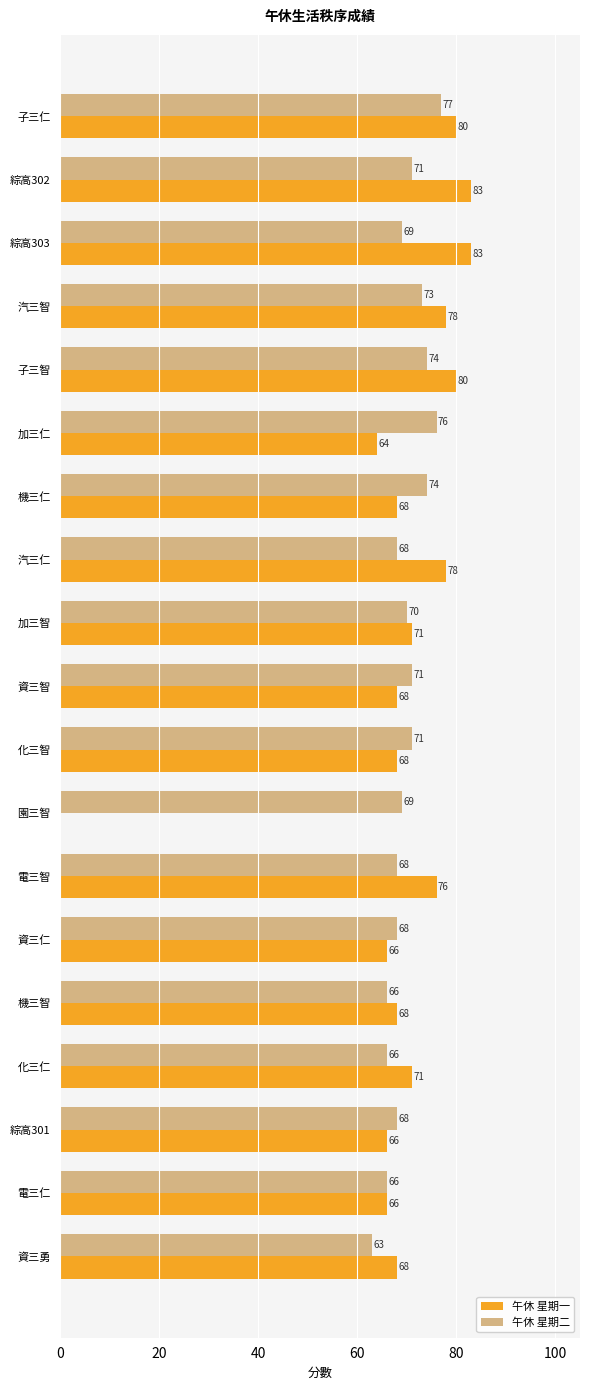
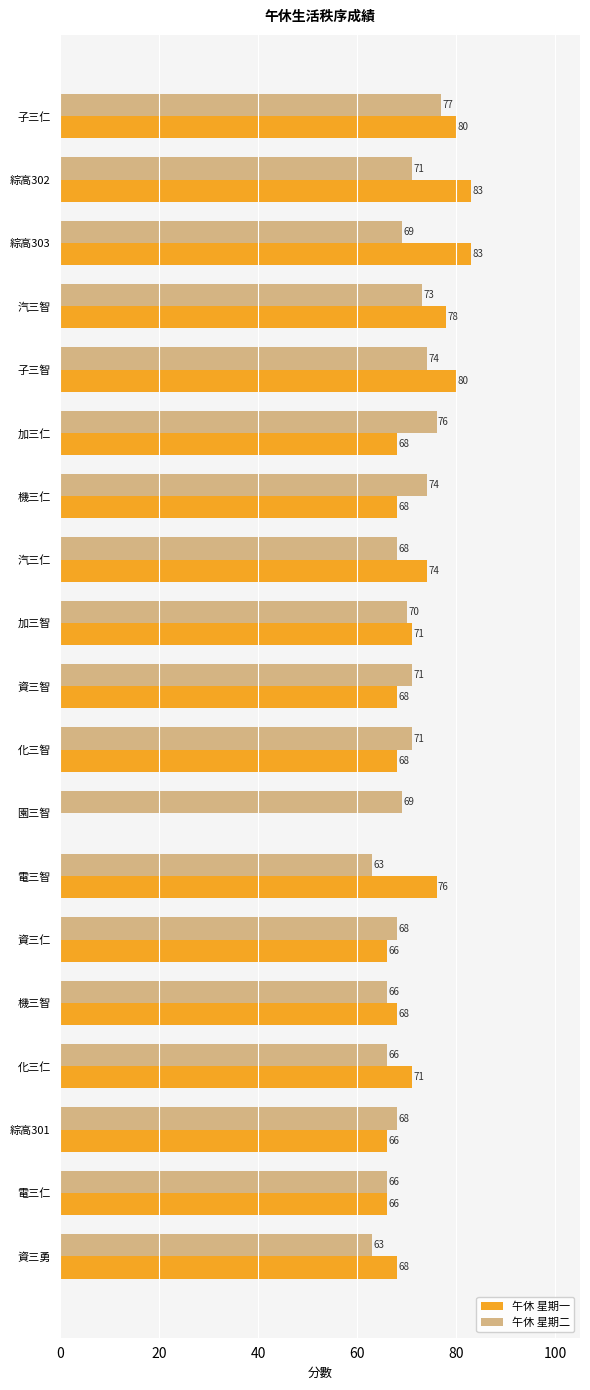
  {
    "午休 星期一": {
      "子三仁": 80,
      "綜高302": 83,
      "綜高303": 83,
      "汽三智": 78,
      "子三智": 80,
-     "加三仁": 64,
+     "加三仁": 68,
      "機三仁": 68,
-     "汽三仁": 78,
+     "汽三仁": 74,
      "加三智": 71,
      "資三智": 68,
      "化三智": 68,
      "電三智": 76,
      "資三仁": 66,
      "機三智": 68,
      "化三仁": 71,
      "綜高301": 66,
      "電三仁": 66,
      "資三勇": 68
    },
    "午休 星期二": {
      "子三仁": 77,
      "綜高302": 71,
      "綜高303": 69,
      "汽三智": 73,
      "子三智": 74,
      "加三仁": 76,
      "機三仁": 74,
      "汽三仁": 68,
      "加三智": 70,
      "資三智": 71,
      "化三智": 71,
      "園三智": 69,
-     "電三智": 68,
+     "電三智": 63,
      "資三仁": 68,
      "機三智": 66,
      "化三仁": 66,
      "綜高301": 68,
      "電三仁": 66,
      "資三勇": 63
    }
  }
